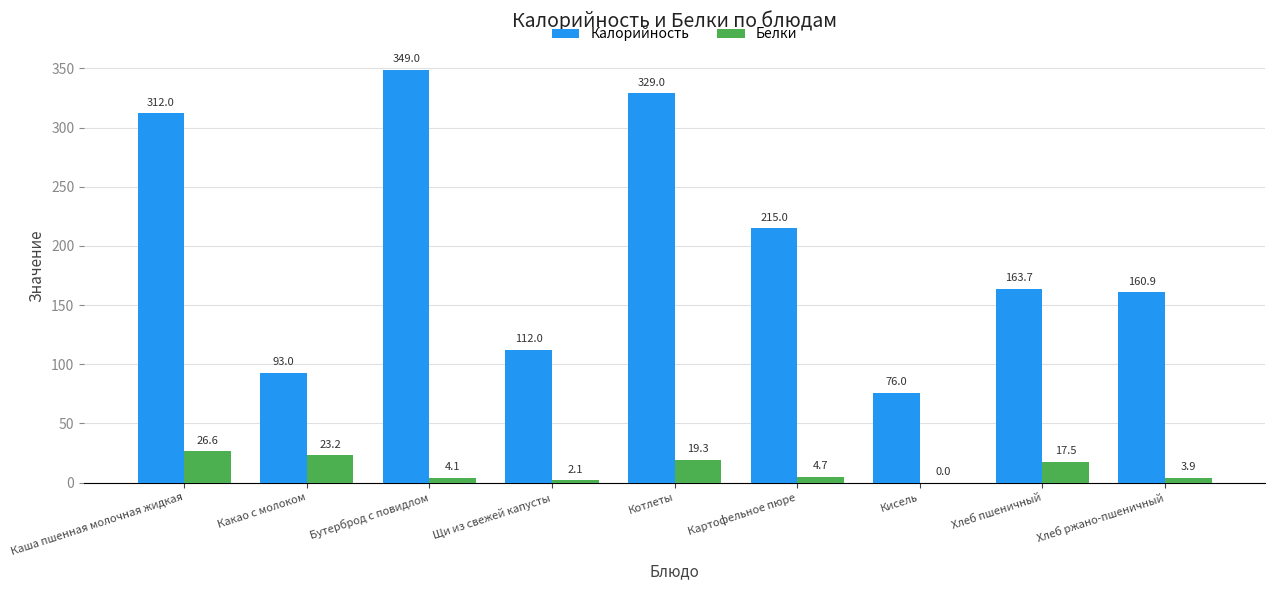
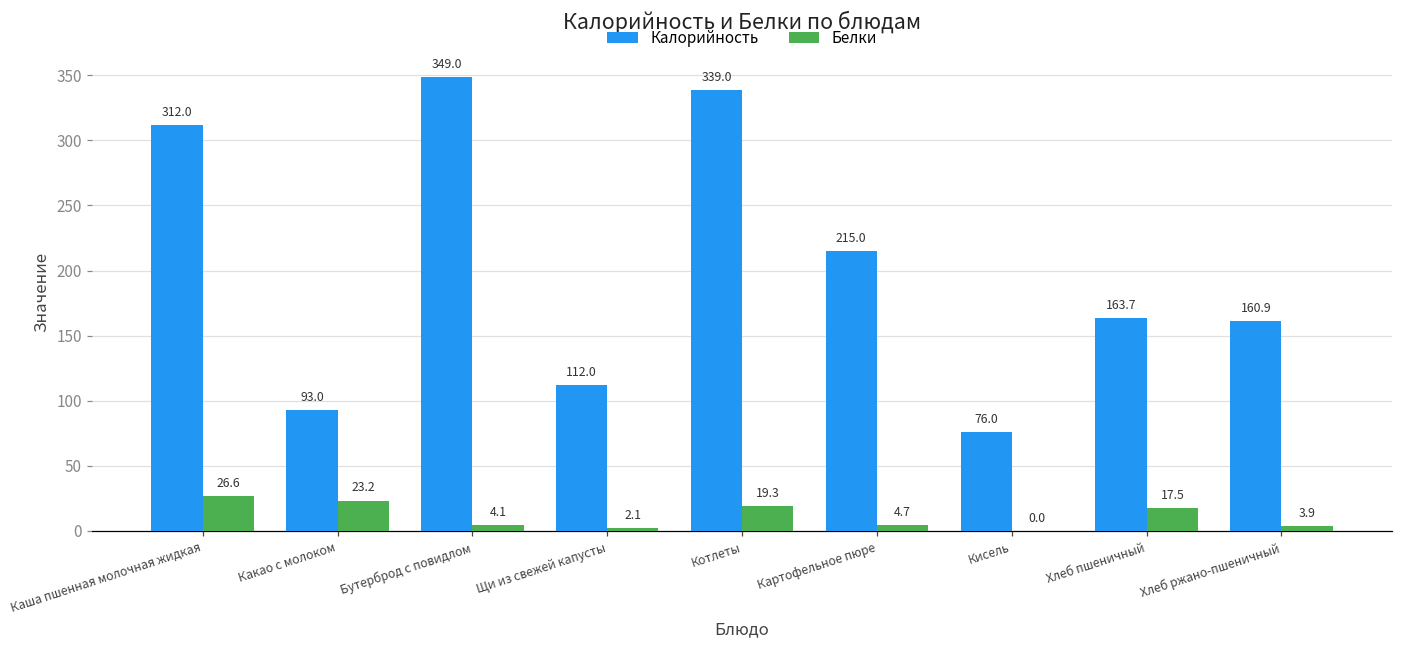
  {
    "Калорийность": {
      "Каша пшенная молочная жидкая": 312.0,
      "Какао с молоком": 93.0,
      "Бутерброд с повидлом": 349.0,
      "Щи из свежей капусты": 112.0,
-     "Котлеты": 329.0,
+     "Котлеты": 339.0,
      "Картофельное пюре": 215.0,
      "Кисель": 76.0,
      "Хлеб пшеничный": 163.7,
      "Хлеб ржано-пшеничный": 160.9
    },
    "Белки": {
      "Каша пшенная молочная жидкая": 26.6,
      "Какао с молоком": 23.2,
      "Бутерброд с повидлом": 4.1,
      "Щи из свежей капусты": 2.1,
      "Котлеты": 19.3,
      "Картофельное пюре": 4.7,
      "Кисель": 0.0,
      "Хлеб пшеничный": 17.5,
      "Хлеб ржано-пшеничный": 3.9
    }
  }
